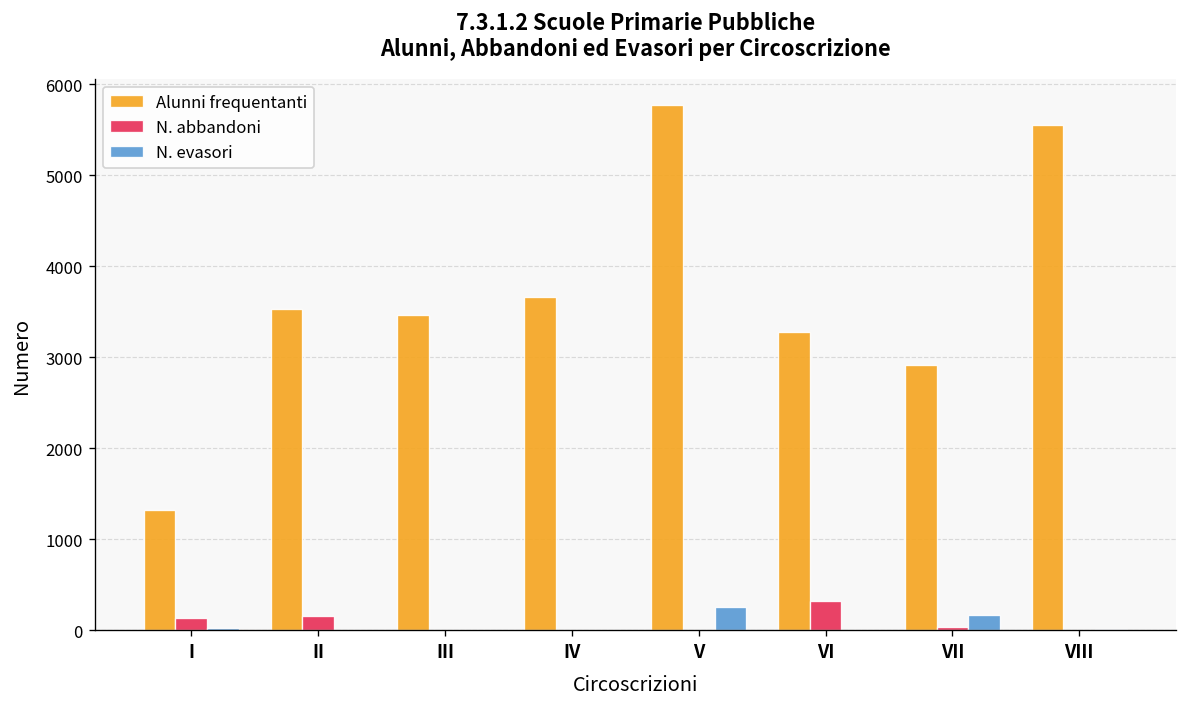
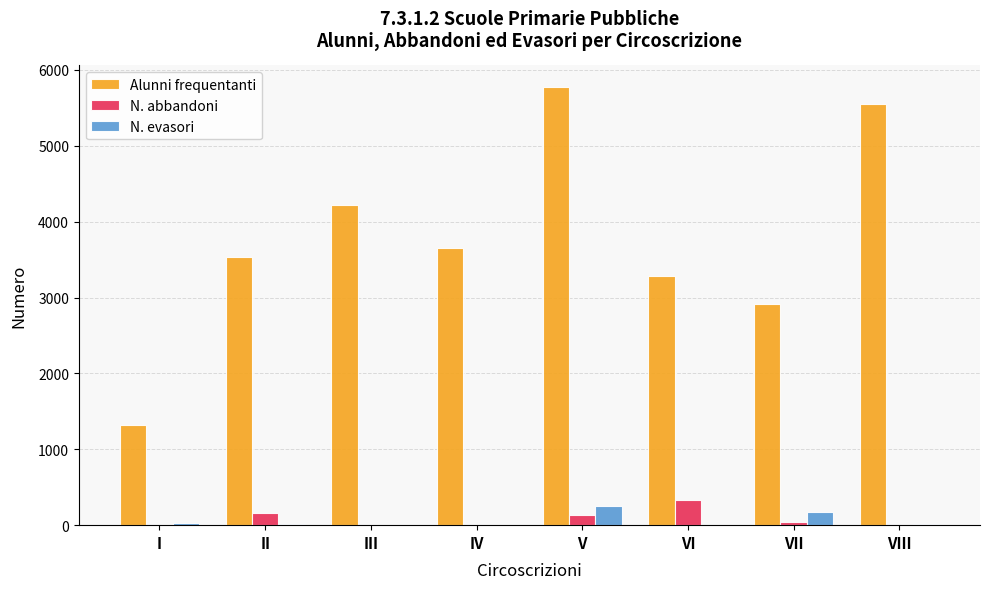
  {
    "Alunni frequentanti": {
      "I": 1300,
      "II": 3500,
-     "III": 3500,
+     "III": 4200,
      "IV": 3700,
      "V": 5800,
      "VI": 3300,
      "VII": 2900,
      "VIII": 5600
    },
    "N. abbandoni": {
-     "I": 100,
+     "I": 0,
      "II": 200,
      "IV": 0,
-     "V": 0,
+     "V": 100,
      "VI": 300,
      "VII": 0
    },
    "N. evasori": {
      "V": 300,
      "VII": 200
    }
  }
